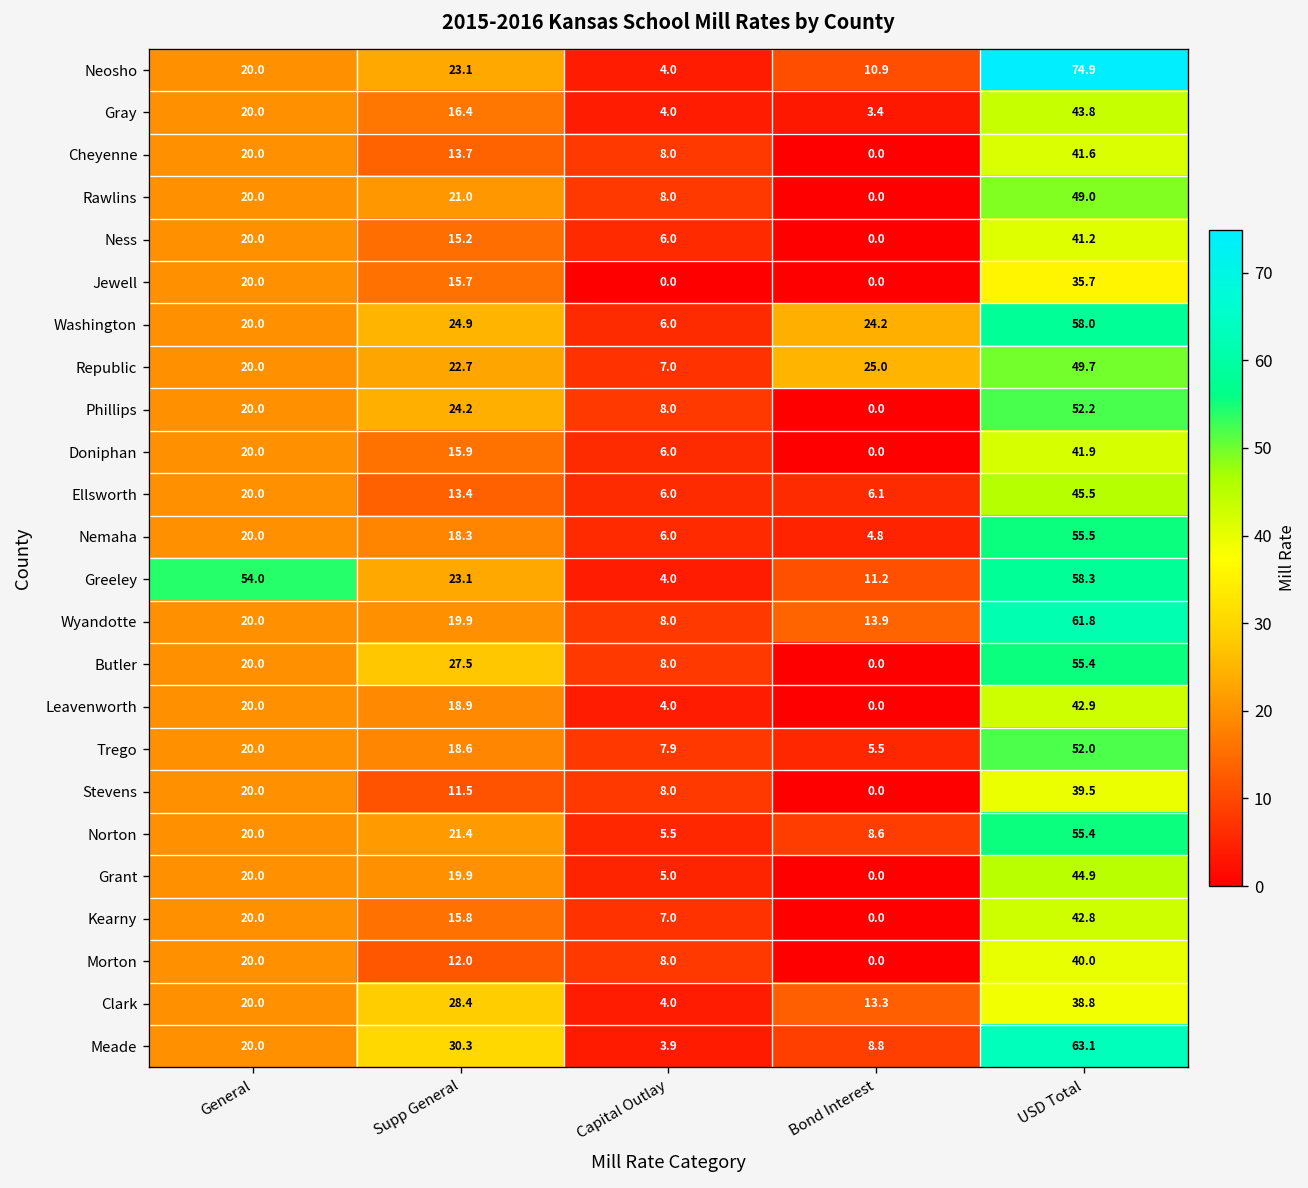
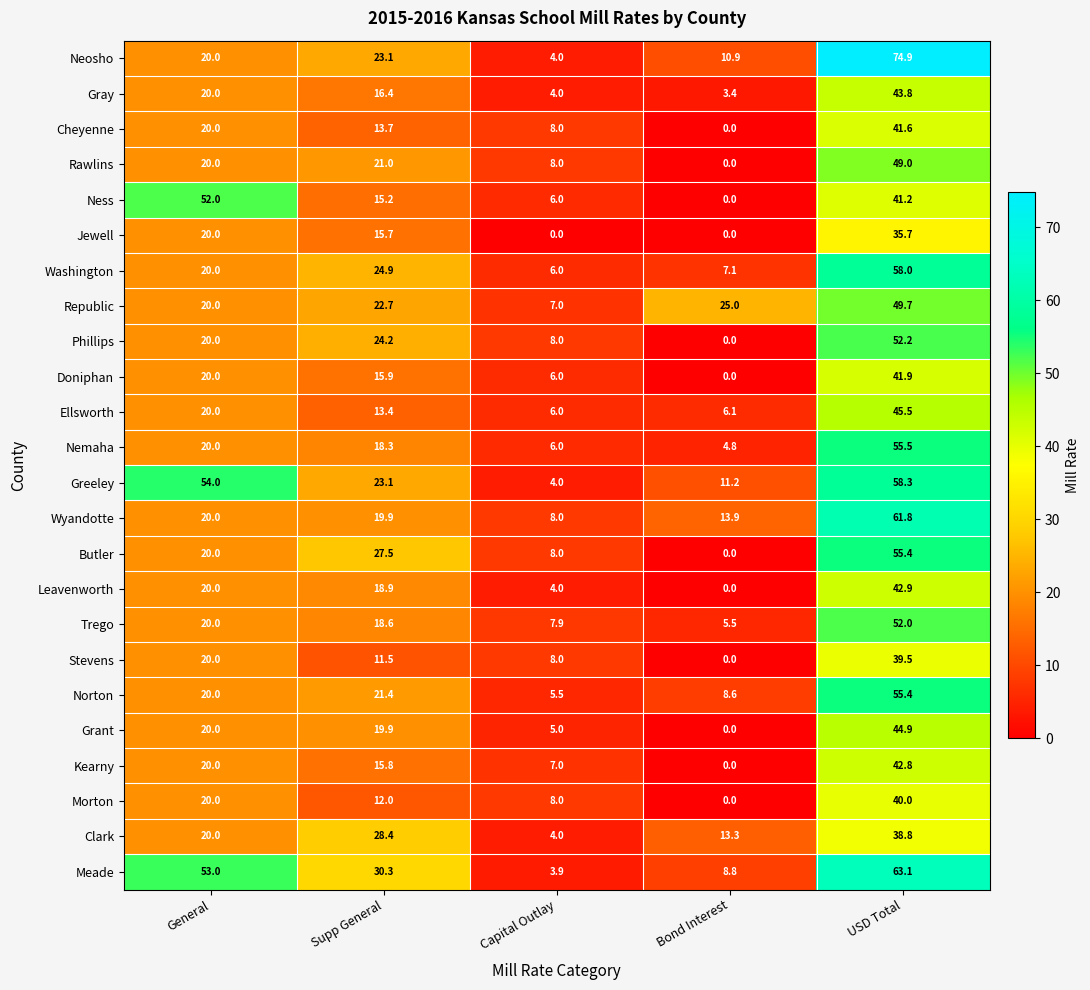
  {
    "Neosho": {
      "General": 20.0,
      "Supp General": 23.1,
      "Capital Outlay": 4.0,
      "Bond Interest": 10.9,
      "USD Total": 74.9
    },
    "Gray": {
      "General": 20.0,
      "Supp General": 16.4,
      "Capital Outlay": 4.0,
      "Bond Interest": 3.4,
      "USD Total": 43.8
    },
    "Cheyenne": {
      "General": 20.0,
      "Supp General": 13.7,
      "Capital Outlay": 8.0,
      "Bond Interest": 0.0,
      "USD Total": 41.6
    },
    "Rawlins": {
      "General": 20.0,
      "Supp General": 21.0,
      "Capital Outlay": 8.0,
      "Bond Interest": 0.0,
      "USD Total": 49.0
    },
    "Ness": {
-     "General": 20.0,
+     "General": 52.0,
      "Supp General": 15.2,
      "Capital Outlay": 6.0,
      "Bond Interest": 0.0,
      "USD Total": 41.2
    },
    "Jewell": {
      "General": 20.0,
      "Supp General": 15.7,
      "Capital Outlay": 0.0,
      "Bond Interest": 0.0,
      "USD Total": 35.7
    },
    "Washington": {
      "General": 20.0,
      "Supp General": 24.9,
      "Capital Outlay": 6.0,
-     "Bond Interest": 24.2,
+     "Bond Interest": 7.1,
      "USD Total": 58.0
    },
    "Republic": {
      "General": 20.0,
      "Supp General": 22.7,
      "Capital Outlay": 7.0,
      "Bond Interest": 25.0,
      "USD Total": 49.7
    },
    "Phillips": {
      "General": 20.0,
      "Supp General": 24.2,
      "Capital Outlay": 8.0,
      "Bond Interest": 0.0,
      "USD Total": 52.2
    },
    "Doniphan": {
      "General": 20.0,
      "Supp General": 15.9,
      "Capital Outlay": 6.0,
      "Bond Interest": 0.0,
      "USD Total": 41.9
    },
    "Ellsworth": {
      "General": 20.0,
      "Supp General": 13.4,
      "Capital Outlay": 6.0,
      "Bond Interest": 6.1,
      "USD Total": 45.5
    },
    "Nemaha": {
      "General": 20.0,
      "Supp General": 18.3,
      "Capital Outlay": 6.0,
      "Bond Interest": 4.8,
      "USD Total": 55.5
    },
    "Greeley": {
      "General": 54.0,
      "Supp General": 23.1,
      "Capital Outlay": 4.0,
      "Bond Interest": 11.2,
      "USD Total": 58.3
    },
    "Wyandotte": {
      "General": 20.0,
      "Supp General": 19.9,
      "Capital Outlay": 8.0,
      "Bond Interest": 13.9,
      "USD Total": 61.8
    },
    "Butler": {
      "General": 20.0,
      "Supp General": 27.5,
      "Capital Outlay": 8.0,
      "Bond Interest": 0.0,
      "USD Total": 55.4
    },
    "Leavenworth": {
      "General": 20.0,
      "Supp General": 18.9,
      "Capital Outlay": 4.0,
      "Bond Interest": 0.0,
      "USD Total": 42.9
    },
    "Trego": {
      "General": 20.0,
      "Supp General": 18.6,
      "Capital Outlay": 7.9,
      "Bond Interest": 5.5,
      "USD Total": 52.0
    },
    "Stevens": {
      "General": 20.0,
      "Supp General": 11.5,
      "Capital Outlay": 8.0,
      "Bond Interest": 0.0,
      "USD Total": 39.5
    },
    "Norton": {
      "General": 20.0,
      "Supp General": 21.4,
      "Capital Outlay": 5.5,
      "Bond Interest": 8.6,
      "USD Total": 55.4
    },
    "Grant": {
      "General": 20.0,
      "Supp General": 19.9,
      "Capital Outlay": 5.0,
      "Bond Interest": 0.0,
      "USD Total": 44.9
    },
    "Kearny": {
      "General": 20.0,
      "Supp General": 15.8,
      "Capital Outlay": 7.0,
      "Bond Interest": 0.0,
      "USD Total": 42.8
    },
    "Morton": {
      "General": 20.0,
      "Supp General": 12.0,
      "Capital Outlay": 8.0,
      "Bond Interest": 0.0,
      "USD Total": 40.0
    },
    "Clark": {
      "General": 20.0,
      "Supp General": 28.4,
      "Capital Outlay": 4.0,
      "Bond Interest": 13.3,
      "USD Total": 38.8
    },
    "Meade": {
-     "General": 20.0,
+     "General": 53.0,
      "Supp General": 30.3,
      "Capital Outlay": 3.9,
      "Bond Interest": 8.8,
      "USD Total": 63.1
    }
  }
